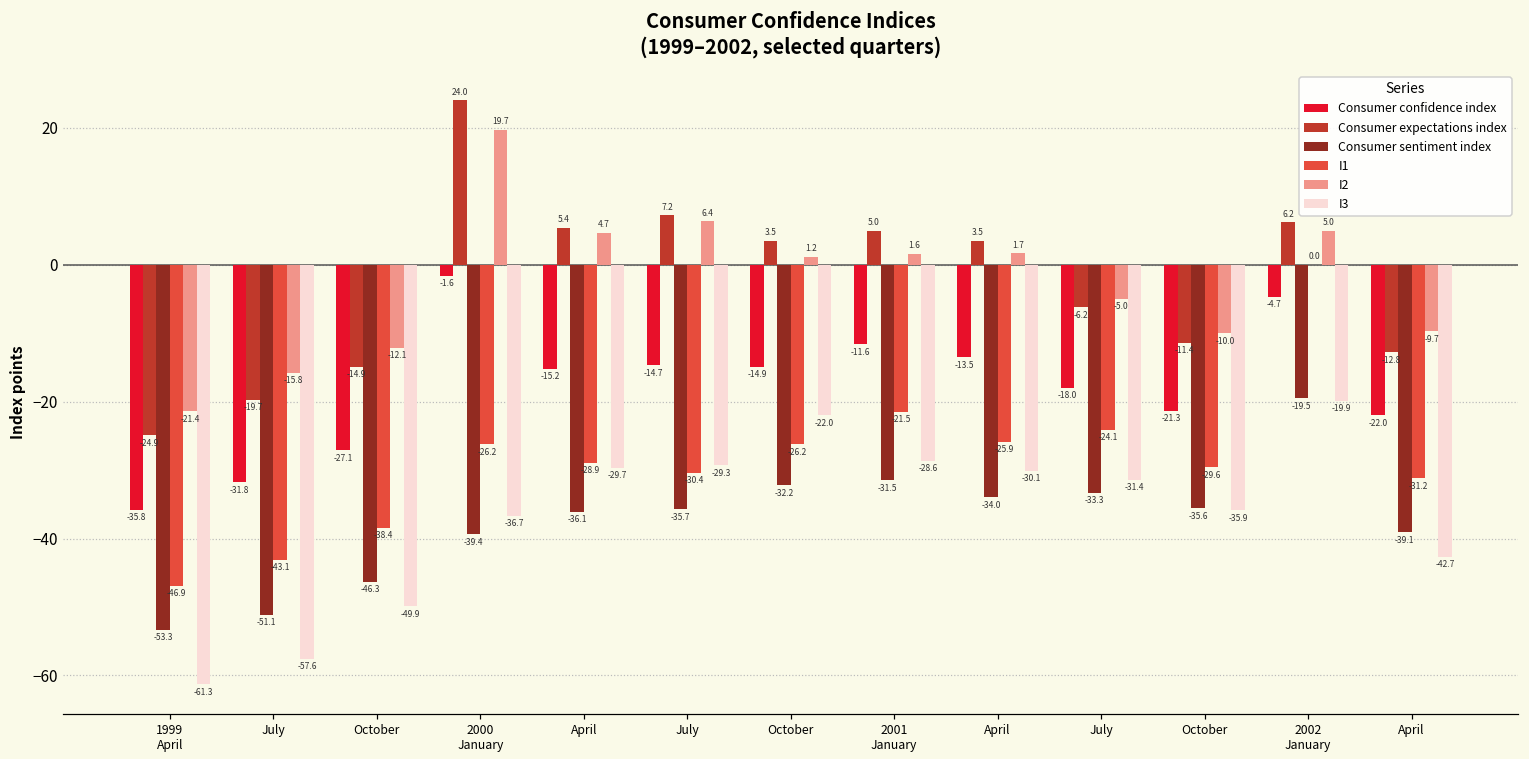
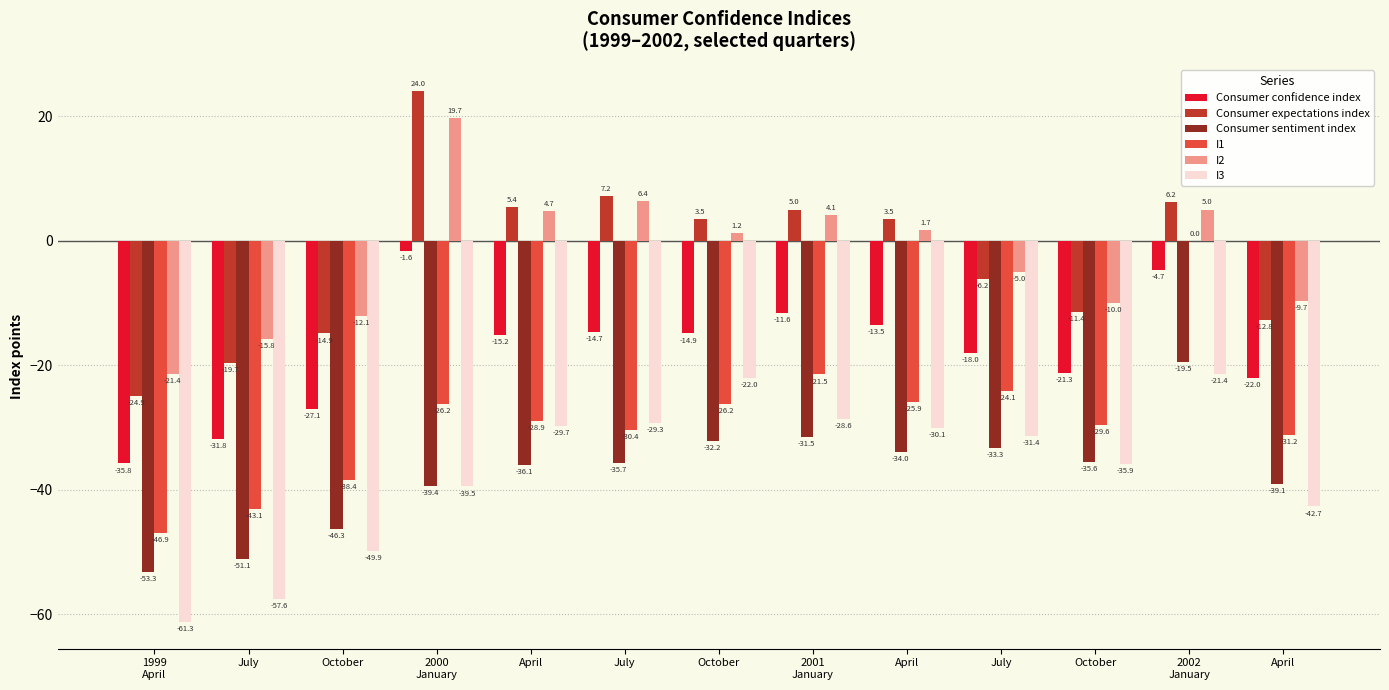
  {
    "I2": {
      "1999 April": -21.4,
      "2000 January": 19.7,
-     "2001 January": 1.6,
+     "2001 January": 4.1,
      "2002 January": 5.0
    },
    "I3": {
      "1999 April": -61.3,
-     "2000 January": -36.7,
+     "2000 January": -39.5,
      "2001 January": -28.6,
-     "2002 January": -19.9
+     "2002 January": -21.4
    }
  }
